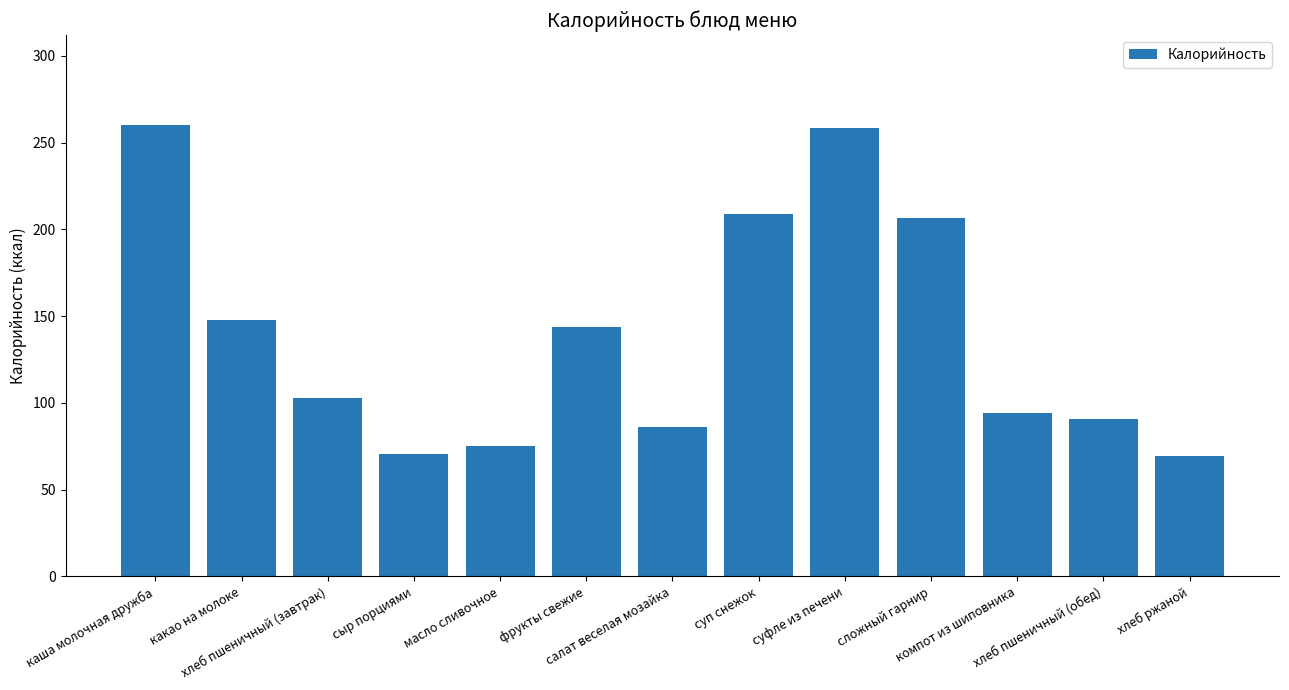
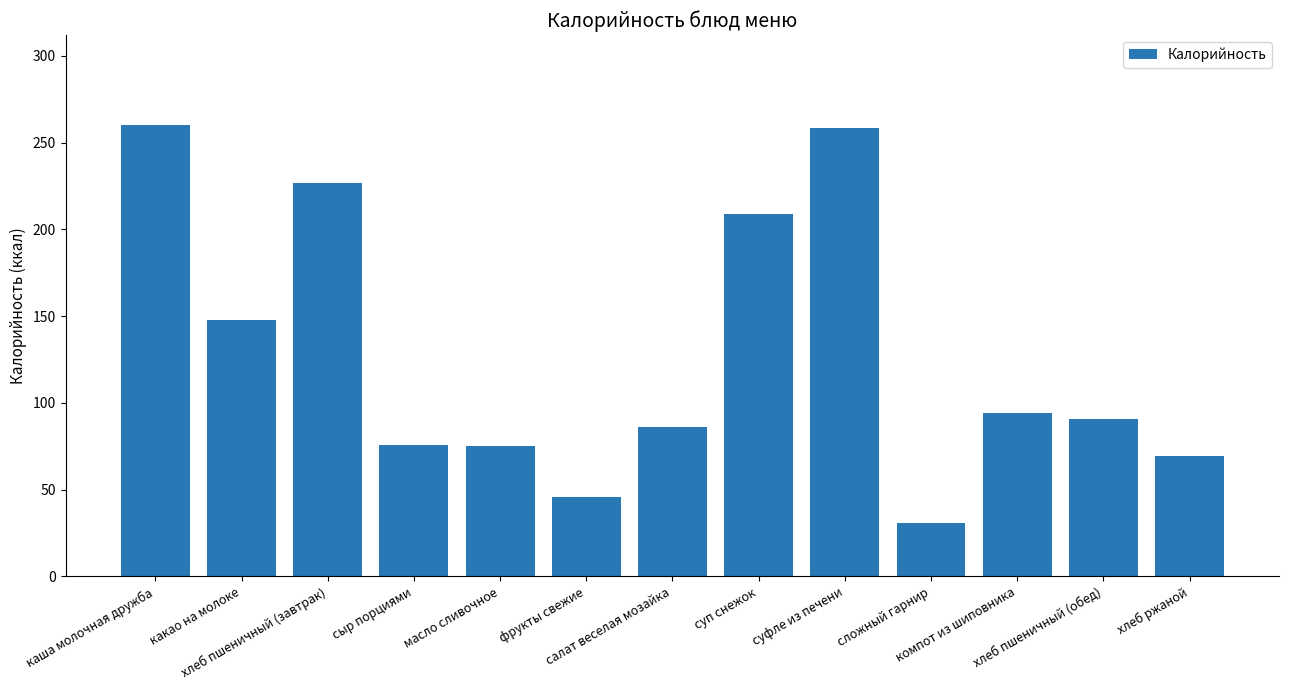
  {
    "каша молочная дружба": 260,
    "какао на молоке": 148,
-   "хлеб пшеничный (завтрак)": 103,
-   "сыр порциями": 70,
+   "хлеб пшеничный (завтрак)": 227,
+   "сыр порциями": 76,
    "масло сливочное": 75,
-   "фрукты свежие": 144,
+   "фрукты свежие": 46,
    "салат веселая мозайка": 86,
    "суп снежок": 209,
    "суфле из печени": 259,
-   "сложный гарнир": 206,
+   "сложный гарнир": 31,
    "компот из шиповника": 94,
    "хлеб пшеничный (обед)": 91,
    "хлеб ржаной": 70
  }
